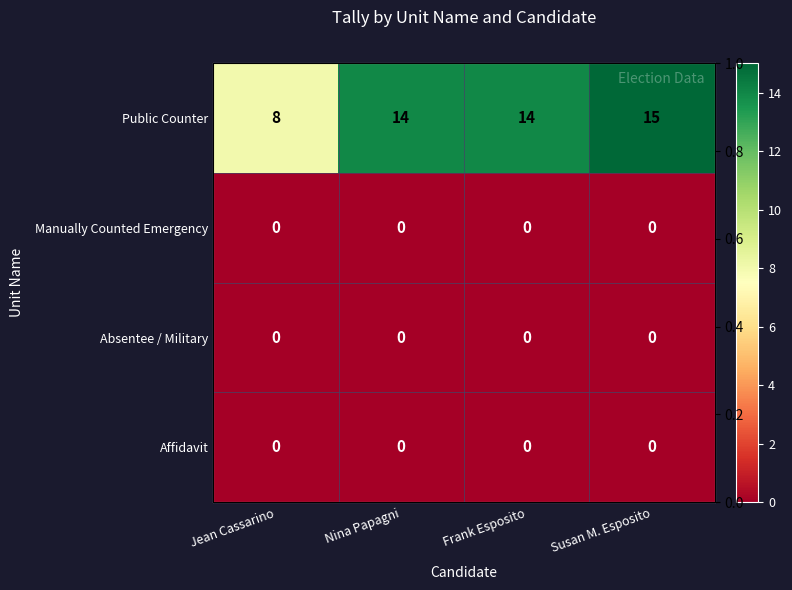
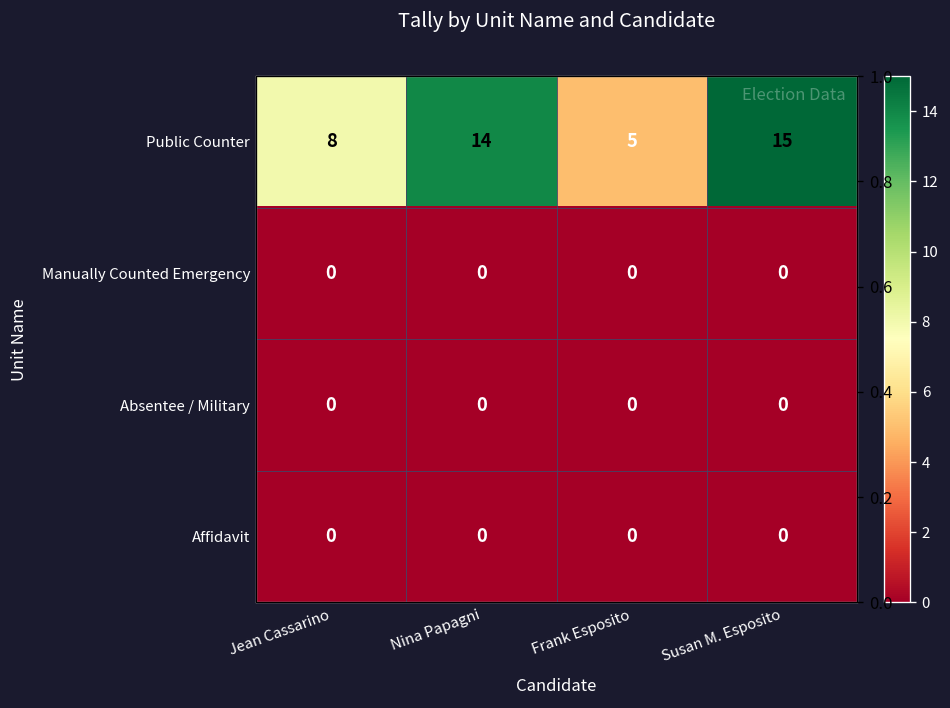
  {
    "Public Counter": {
      "Jean Cassarino": 8,
      "Nina Papagni": 14,
-     "Frank Esposito": 14
+     "Frank Esposito": 5
    },
    "Manually Counted Emergency": {
      "Jean Cassarino": 0,
      "Nina Papagni": 0,
      "Frank Esposito": 0,
      "Susan M. Esposito": 0
    },
    "Absentee / Military": {
      "Jean Cassarino": 0,
      "Nina Papagni": 0,
      "Frank Esposito": 0,
      "Susan M. Esposito": 0
    },
    "Affidavit": {
      "Jean Cassarino": 0,
      "Nina Papagni": 0,
      "Frank Esposito": 0,
      "Susan M. Esposito": 0
    }
  }
